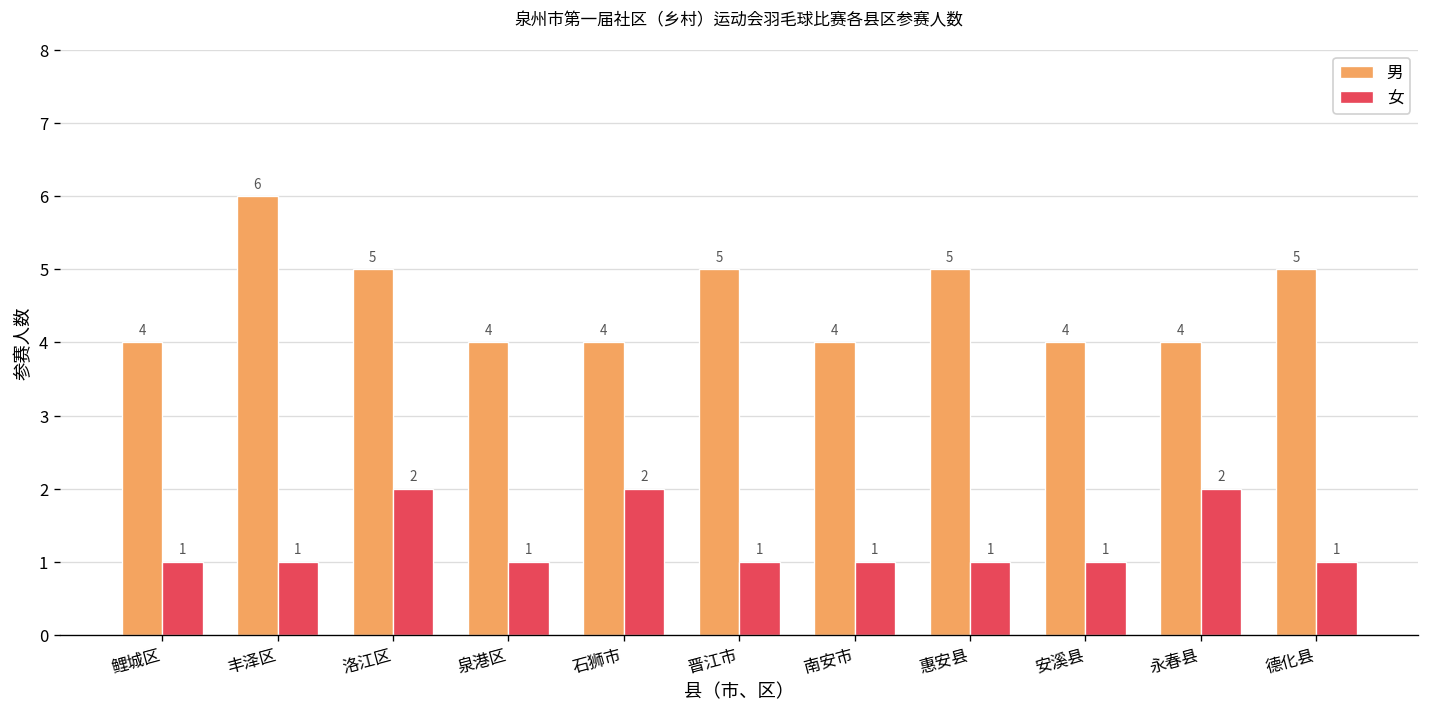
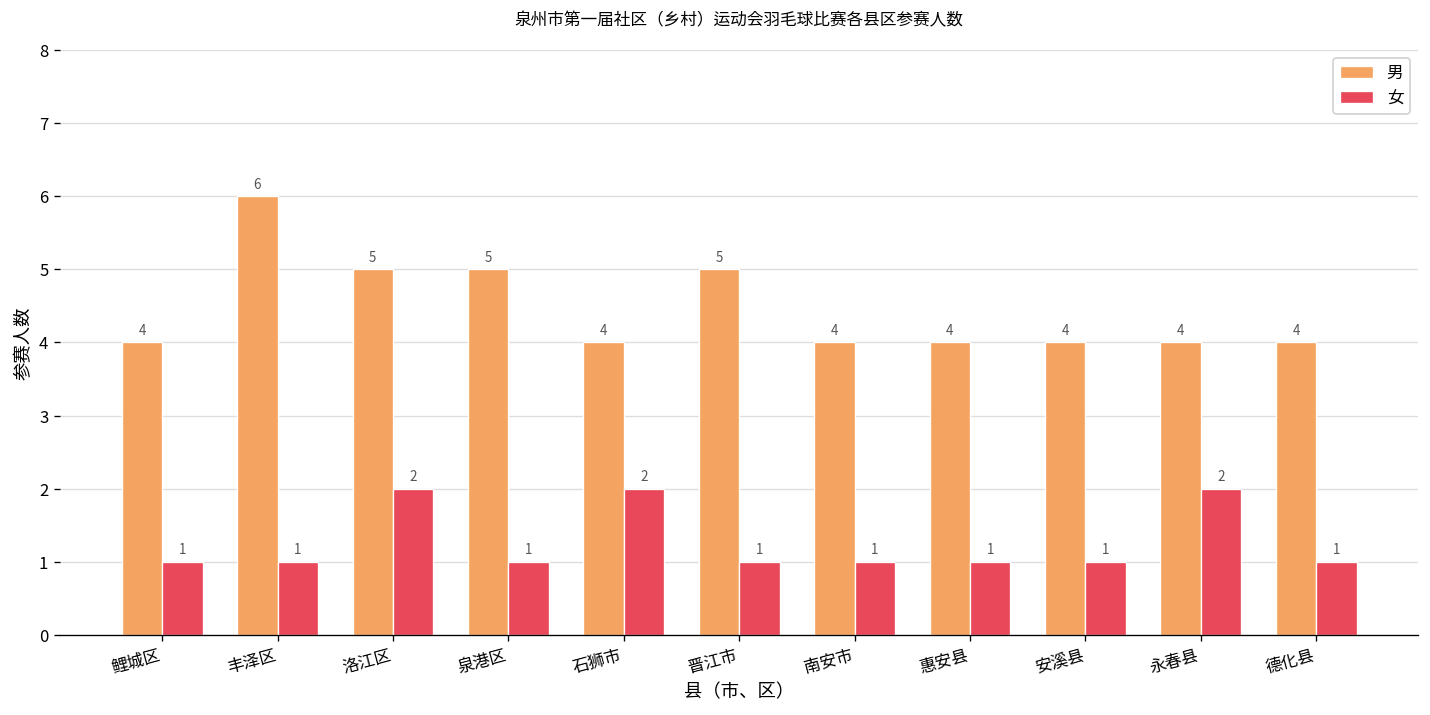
  {
    "男": {
      "鲤城区": 4,
      "丰泽区": 6,
      "洛江区": 5,
-     "泉港区": 4,
+     "泉港区": 5,
      "石狮市": 4,
      "晋江市": 5,
      "南安市": 4,
-     "惠安县": 5,
+     "惠安县": 4,
      "安溪县": 4,
      "永春县": 4,
-     "德化县": 5
+     "德化县": 4
    },
    "女": {
      "鲤城区": 1,
      "丰泽区": 1,
      "洛江区": 2,
      "泉港区": 1,
      "石狮市": 2,
      "晋江市": 1,
      "南安市": 1,
      "惠安县": 1,
      "安溪县": 1,
      "永春县": 2,
      "德化县": 1
    }
  }
